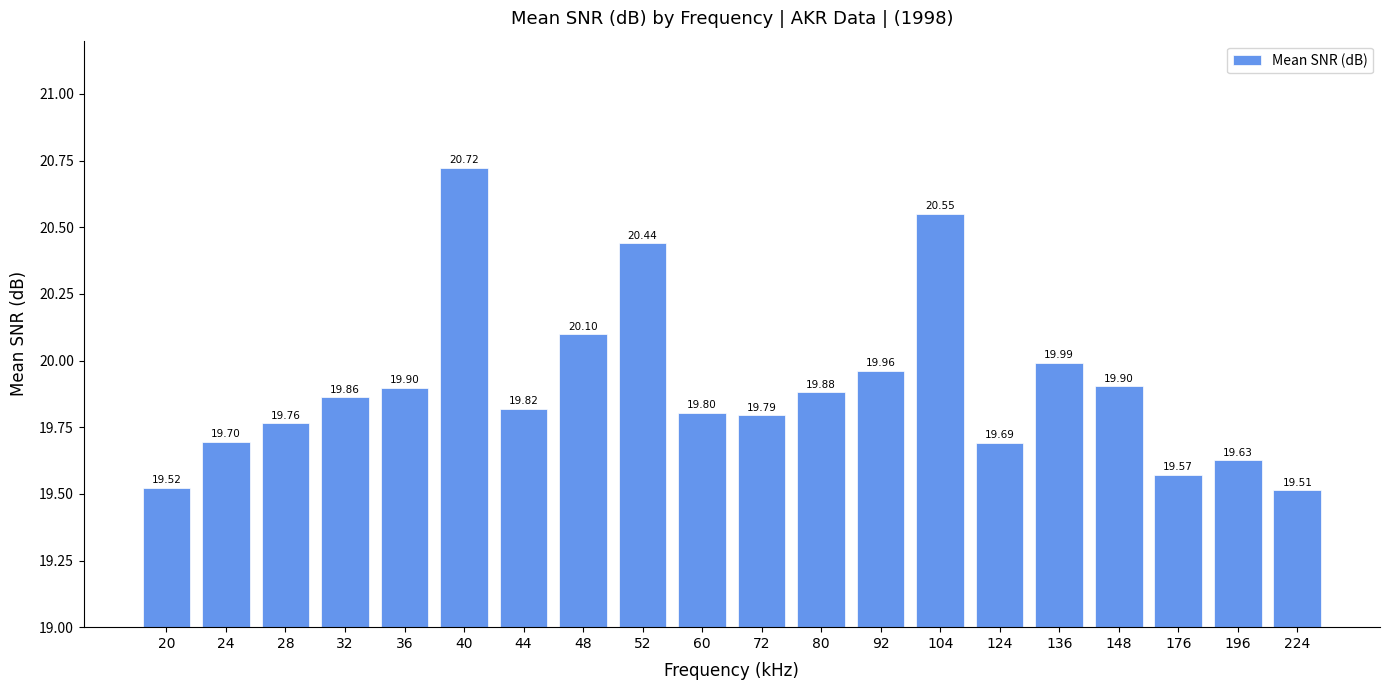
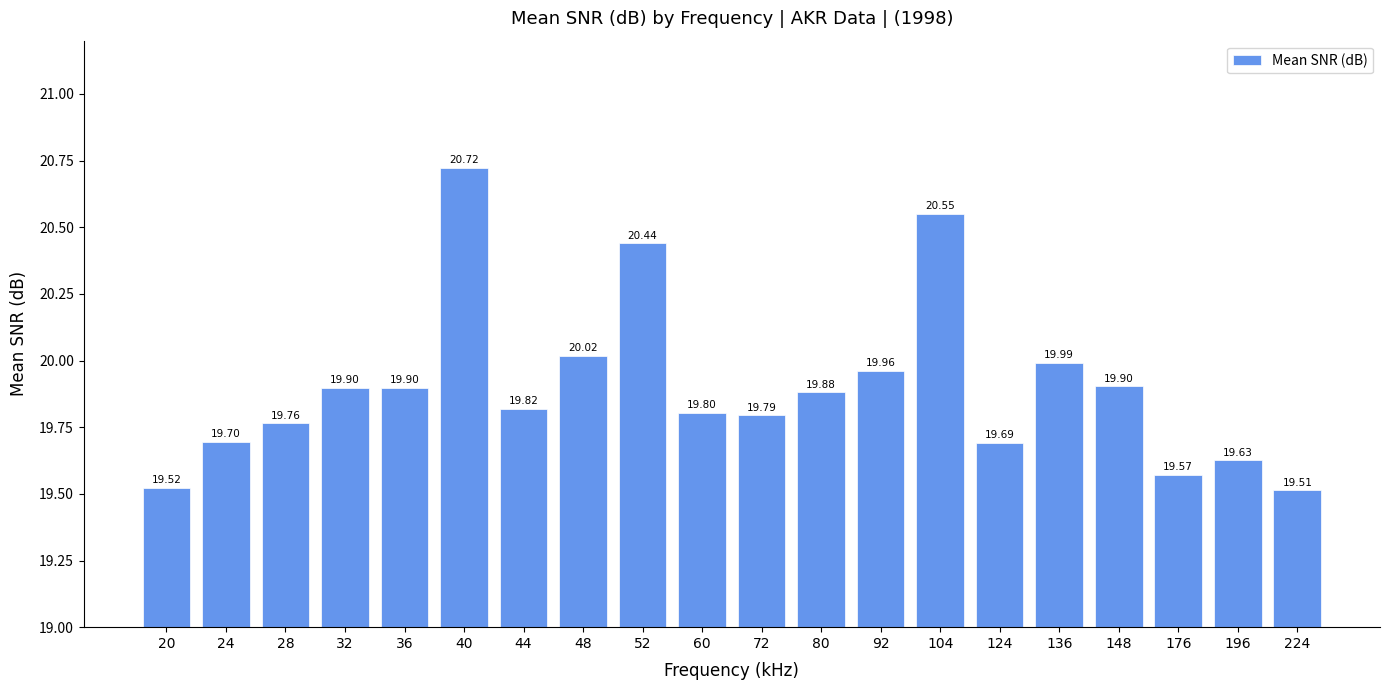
  {
    "20": 19.52,
    "24": 19.70,
    "28": 19.76,
-   "32": 19.86,
+   "32": 19.90,
    "36": 19.90,
    "40": 20.72,
    "44": 19.82,
-   "48": 20.10,
+   "48": 20.02,
    "52": 20.44,
    "60": 19.80,
    "72": 19.79,
    "80": 19.88,
    "92": 19.96,
    "104": 20.55,
    "124": 19.69,
    "136": 19.99,
    "148": 19.90,
    "176": 19.57,
    "196": 19.63,
    "224": 19.51
  }
